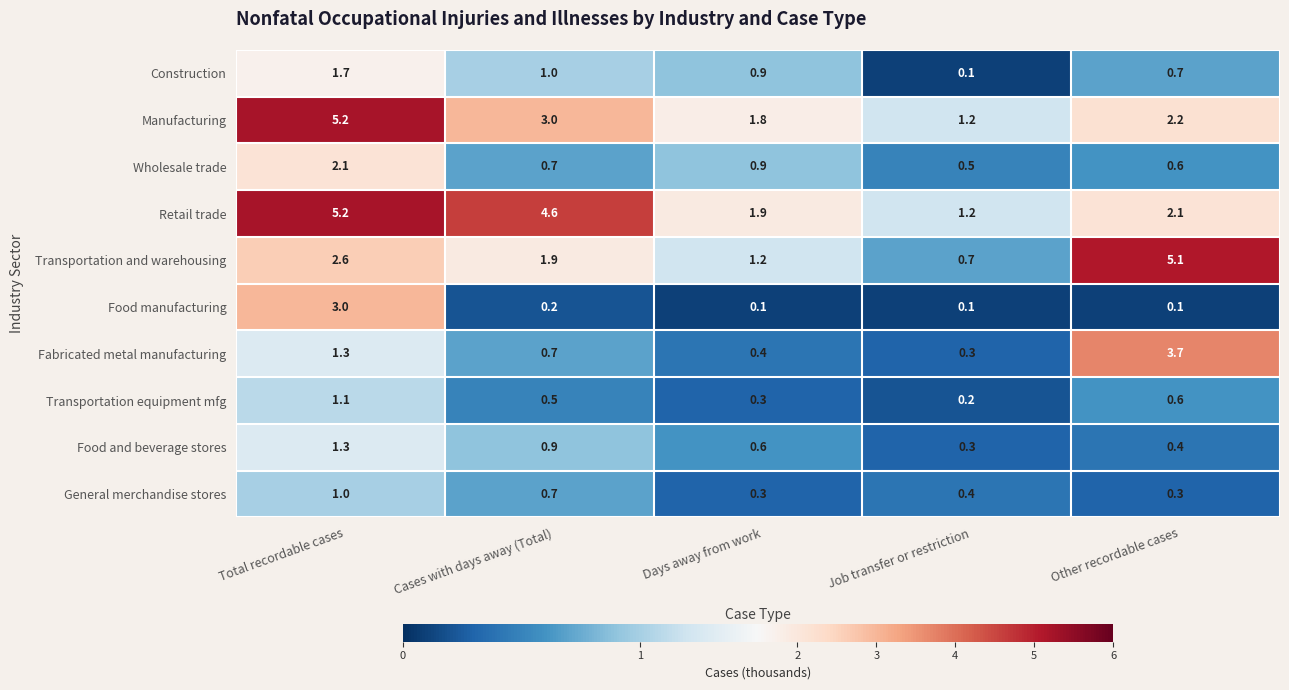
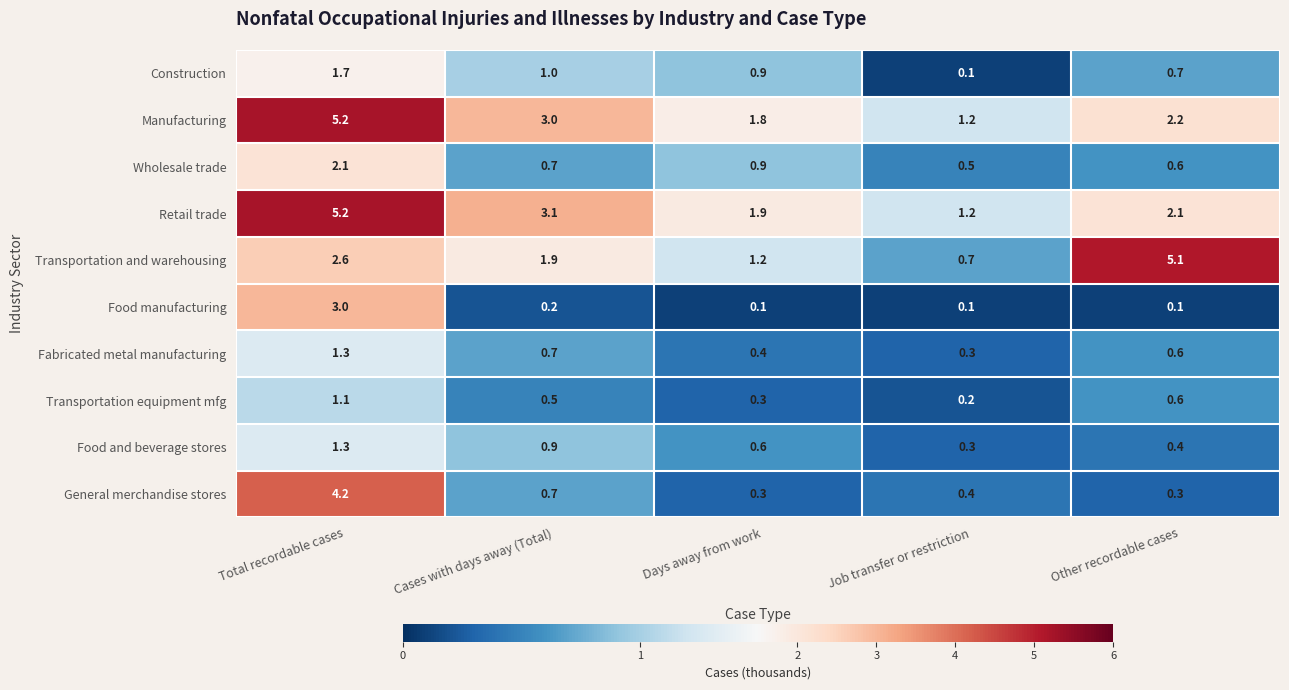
  {
    "Construction": {
      "Total recordable cases": 1.7,
      "Cases with days away (Total)": 1.0,
      "Days away from work": 0.9,
      "Job transfer or restriction": 0.1,
      "Other recordable cases": 0.7
    },
    "Manufacturing": {
      "Total recordable cases": 5.2,
      "Cases with days away (Total)": 3.0,
      "Days away from work": 1.8,
      "Job transfer or restriction": 1.2,
      "Other recordable cases": 2.2
    },
    "Wholesale trade": {
      "Total recordable cases": 2.1,
      "Cases with days away (Total)": 0.7,
      "Days away from work": 0.9,
      "Job transfer or restriction": 0.5,
      "Other recordable cases": 0.6
    },
    "Retail trade": {
      "Total recordable cases": 5.2,
-     "Cases with days away (Total)": 4.6,
+     "Cases with days away (Total)": 3.1,
      "Days away from work": 1.9,
      "Job transfer or restriction": 1.2,
      "Other recordable cases": 2.1
    },
    "Transportation and warehousing": {
      "Total recordable cases": 2.6,
      "Cases with days away (Total)": 1.9,
      "Days away from work": 1.2,
      "Job transfer or restriction": 0.7,
      "Other recordable cases": 5.1
    },
    "Food manufacturing": {
      "Total recordable cases": 3.0,
      "Cases with days away (Total)": 0.2,
      "Days away from work": 0.1,
      "Job transfer or restriction": 0.1,
      "Other recordable cases": 0.1
    },
    "Fabricated metal manufacturing": {
      "Total recordable cases": 1.3,
      "Cases with days away (Total)": 0.7,
      "Days away from work": 0.4,
      "Job transfer or restriction": 0.3,
-     "Other recordable cases": 3.7
+     "Other recordable cases": 0.6
    },
    "Transportation equipment mfg": {
      "Total recordable cases": 1.1,
      "Cases with days away (Total)": 0.5,
      "Days away from work": 0.3,
      "Job transfer or restriction": 0.2,
      "Other recordable cases": 0.6
    },
    "Food and beverage stores": {
      "Total recordable cases": 1.3,
      "Cases with days away (Total)": 0.9,
      "Days away from work": 0.6,
      "Job transfer or restriction": 0.3,
      "Other recordable cases": 0.4
    },
    "General merchandise stores": {
-     "Total recordable cases": 1.0,
+     "Total recordable cases": 4.2,
      "Cases with days away (Total)": 0.7,
      "Days away from work": 0.3,
      "Job transfer or restriction": 0.4,
      "Other recordable cases": 0.3
    }
  }
